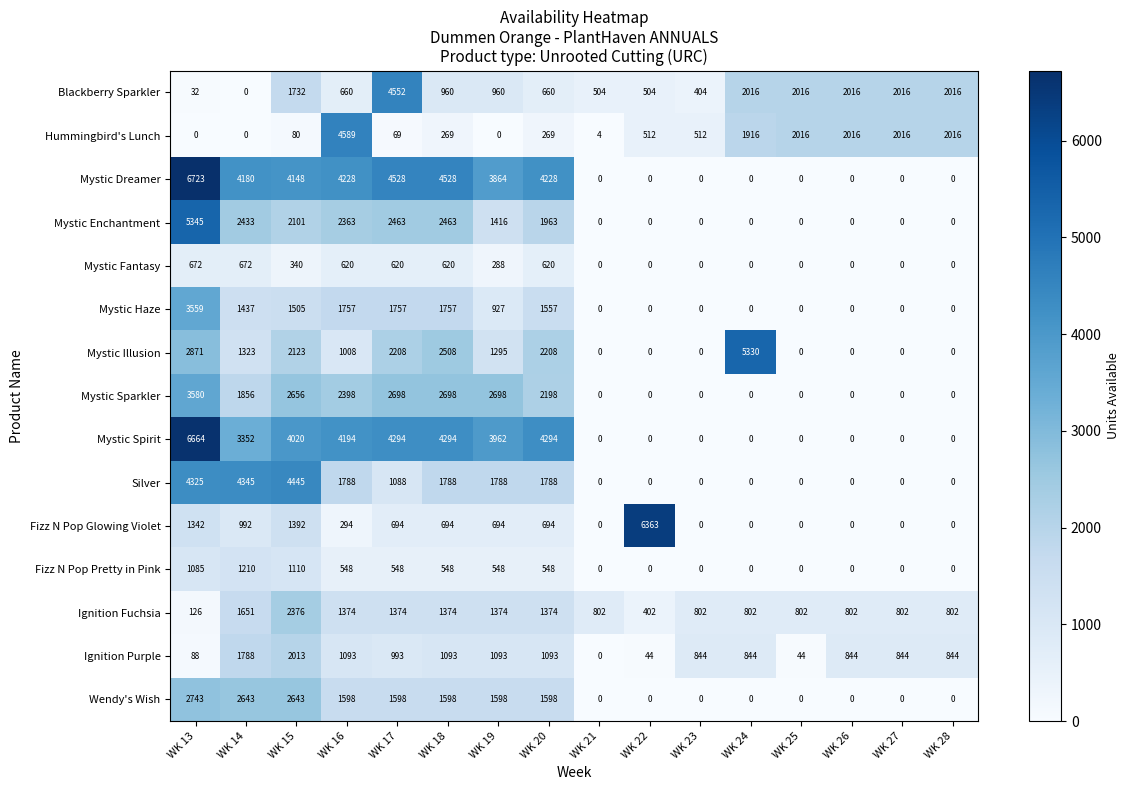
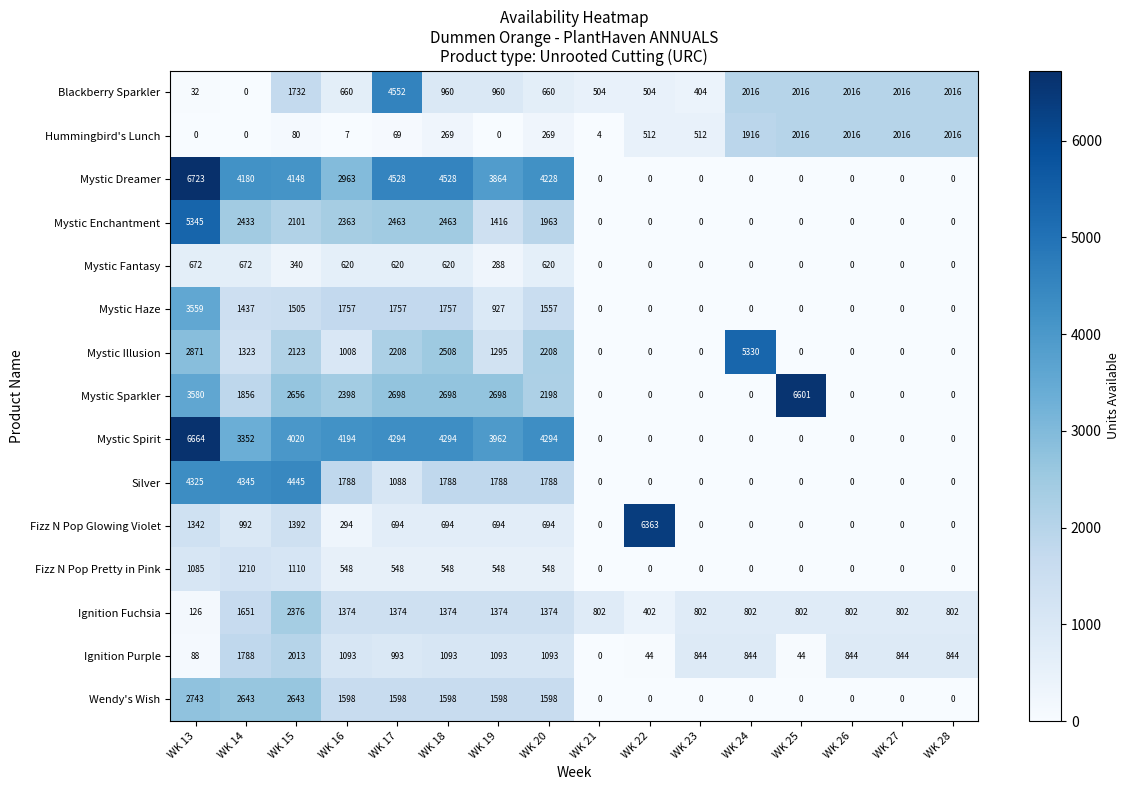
  {
    "Hummingbird's Lunch": {
      "WK 13": 0,
      "WK 14": 0,
      "WK 15": 80,
-     "WK 16": 4589,
+     "WK 16": 7,
      "WK 17": 69,
      "WK 18": 269,
      "WK 19": 0,
      "WK 20": 269,
      "WK 21": 4,
      "WK 22": 512,
      "WK 23": 512,
      "WK 24": 1916,
      "WK 25": 2016,
      "WK 26": 2016,
      "WK 27": 2016,
      "WK 28": 2016
    },
    "Mystic Dreamer": {
      "WK 13": 6723,
      "WK 14": 4180,
      "WK 15": 4148,
-     "WK 16": 4228,
+     "WK 16": 2963,
      "WK 17": 4528,
      "WK 18": 4528,
      "WK 19": 3864,
      "WK 20": 4228,
      "WK 21": 0,
      "WK 22": 0,
      "WK 23": 0,
      "WK 24": 0,
      "WK 25": 0,
      "WK 26": 0,
      "WK 27": 0,
      "WK 28": 0
    },
    "Mystic Sparkler": {
      "WK 13": 3580,
      "WK 14": 1856,
      "WK 15": 2656,
      "WK 16": 2398,
      "WK 17": 2698,
      "WK 18": 2698,
      "WK 19": 2698,
      "WK 20": 2198,
      "WK 21": 0,
      "WK 22": 0,
      "WK 23": 0,
      "WK 24": 0,
-     "WK 25": 0,
+     "WK 25": 6601,
      "WK 26": 0,
      "WK 27": 0,
      "WK 28": 0
    }
  }
